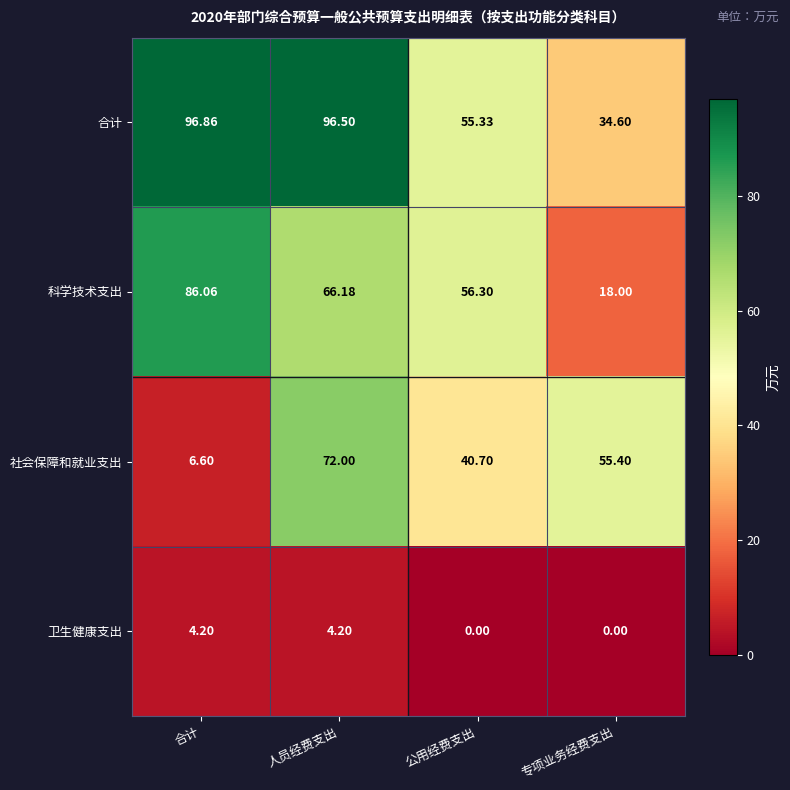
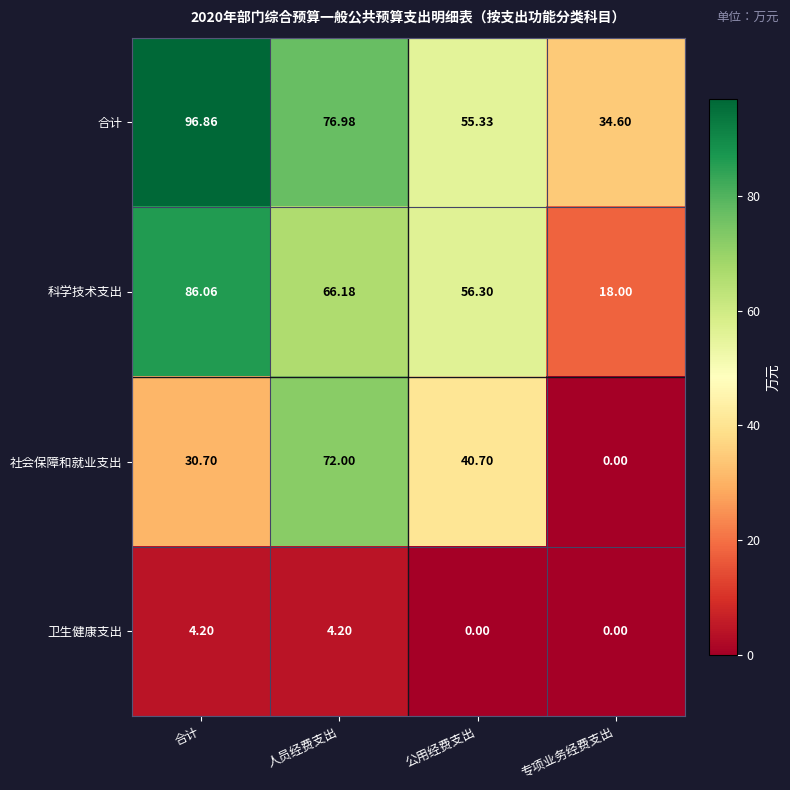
  {
    "合计": {
      "合计": 96.86,
-     "人员经费支出": 96.50,
+     "人员经费支出": 76.98,
      "公用经费支出": 55.33,
      "专项业务经费支出": 34.60
    },
    "科学技术支出": {
      "合计": 86.06,
      "人员经费支出": 66.18,
      "公用经费支出": 56.30,
      "专项业务经费支出": 18.00
    },
    "社会保障和就业支出": {
-     "合计": 6.60,
+     "合计": 30.70,
      "人员经费支出": 72.00,
      "公用经费支出": 40.70,
-     "专项业务经费支出": 55.40
+     "专项业务经费支出": 0.00
    },
    "卫生健康支出": {
      "合计": 4.20,
      "人员经费支出": 4.20,
      "公用经费支出": 0.00,
      "专项业务经费支出": 0.00
    }
  }
